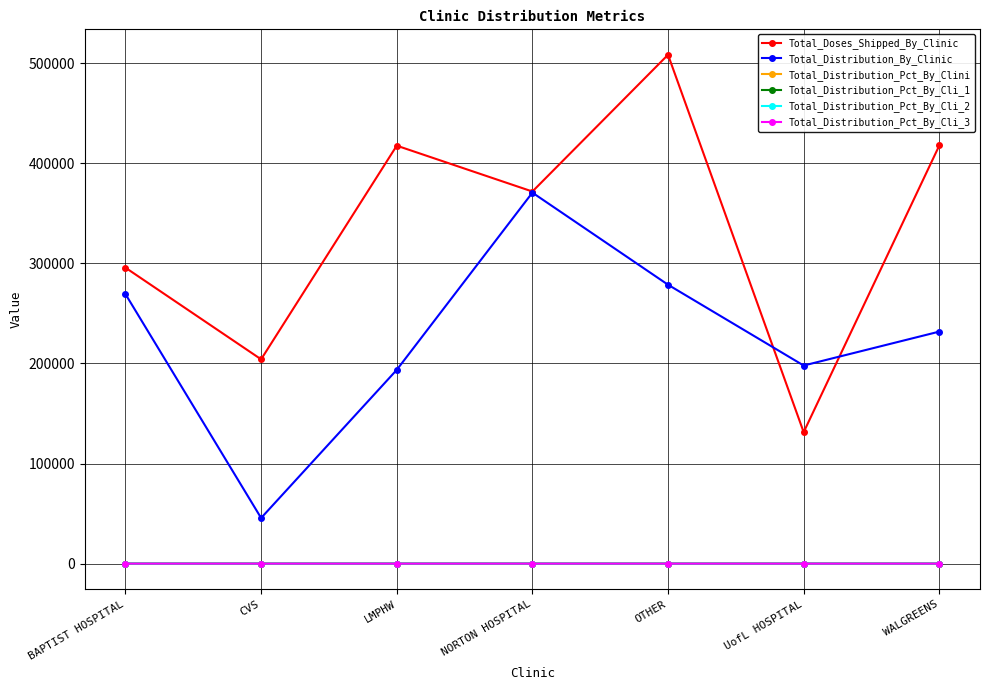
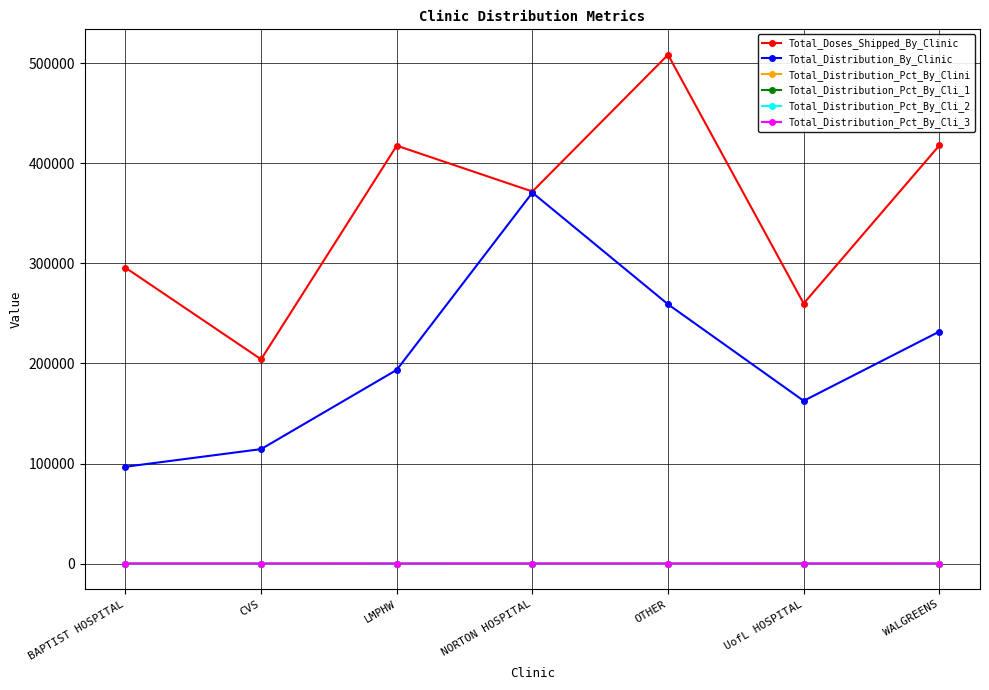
  {
    "Total_Doses_Shipped_By_Clinic": {
      "BAPTIST HOSPITAL": 296000,
      "CVS": 204000,
      "LMPHW": 418000,
      "OTHER": 508000,
-     "UofL HOSPITAL": 131000,
+     "UofL HOSPITAL": 260000,
      "WALGREENS": 418000
    },
    "Total_Distribution_By_Clinic": {
-     "BAPTIST HOSPITAL": 269000,
-     "CVS": 46000,
+     "BAPTIST HOSPITAL": 97000,
+     "CVS": 114000,
      "LMPHW": 194000,
-     "OTHER": 279000,
-     "UofL HOSPITAL": 198000,
+     "OTHER": 259000,
+     "UofL HOSPITAL": 163000,
      "WALGREENS": 232000
    },
    "Total_Distribution_Pct_By_Cli_3": {
      "BAPTIST HOSPITAL": 0,
      "CVS": 0,
      "LMPHW": 0,
      "NORTON HOSPITAL": 0,
      "OTHER": 0,
      "UofL HOSPITAL": 0,
      "WALGREENS": 0
    }
  }
